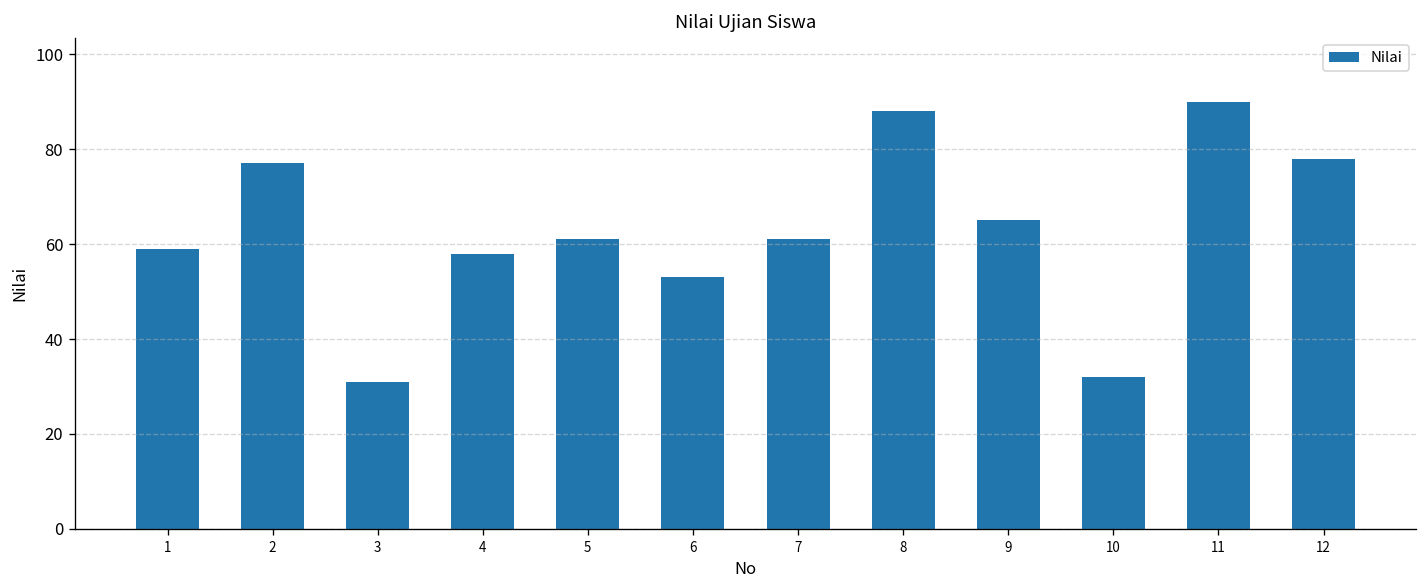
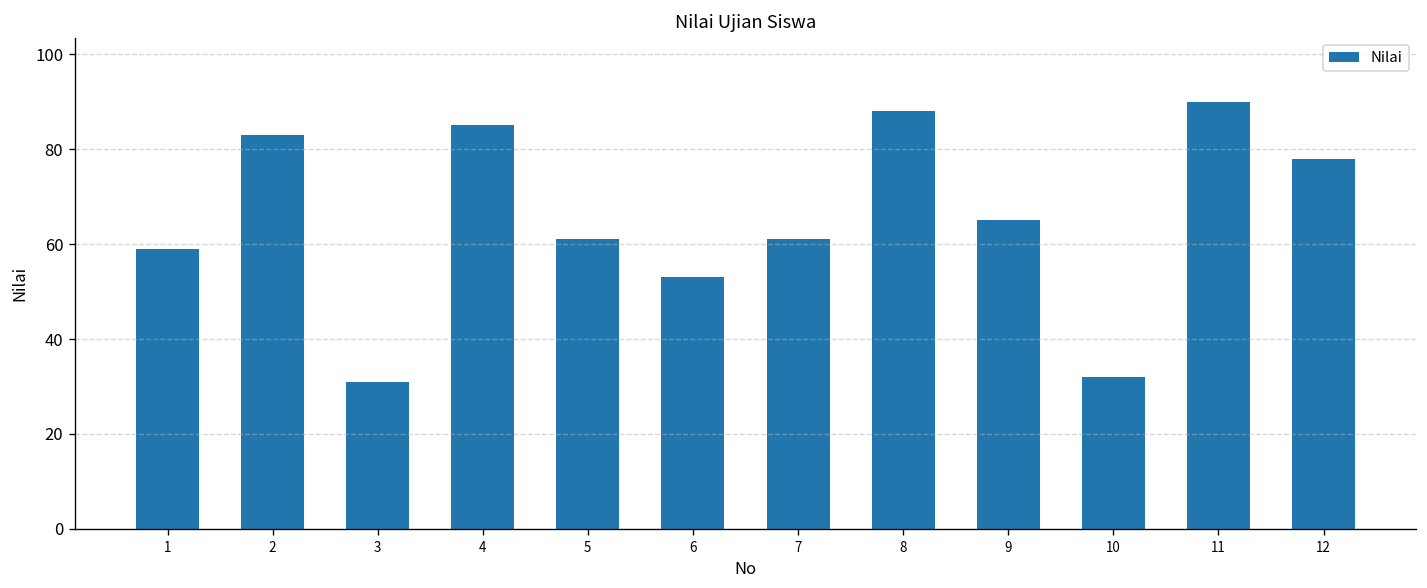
  {
    "1": 59,
-   "2": 77,
+   "2": 83,
    "3": 31,
-   "4": 58,
+   "4": 85,
    "5": 61,
    "6": 53,
    "7": 61,
    "8": 88,
    "9": 65,
    "10": 32,
    "11": 90,
    "12": 78
  }
